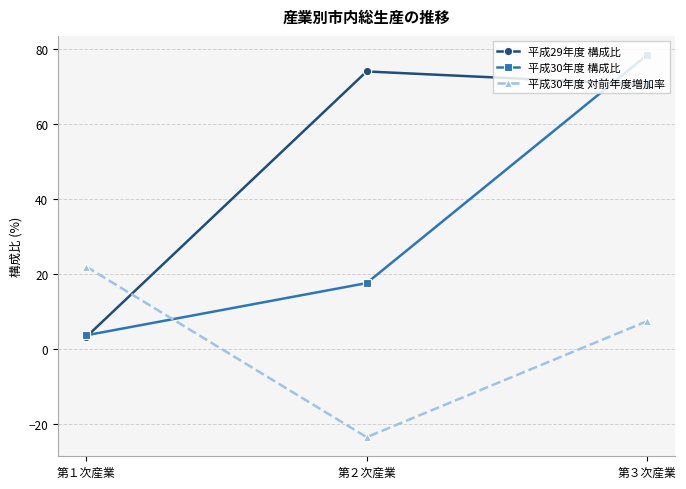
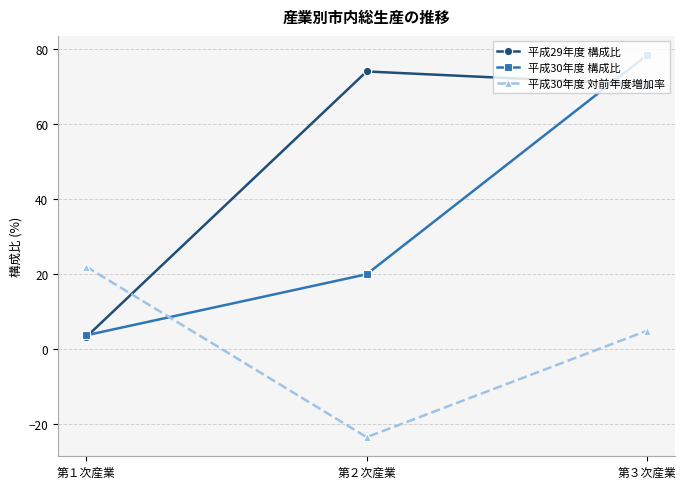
  {
    "平成29年度 構成比": {
      "第２次産業": 74
    },
    "平成30年度 構成比": {
-     "第２次産業": 18
+     "第２次産業": 20
    },
    "平成30年度 対前年度増加率": {
      "第１次産業": 22,
      "第２次産業": -23,
-     "第３次産業": 8
+     "第３次産業": 5
    }
  }
